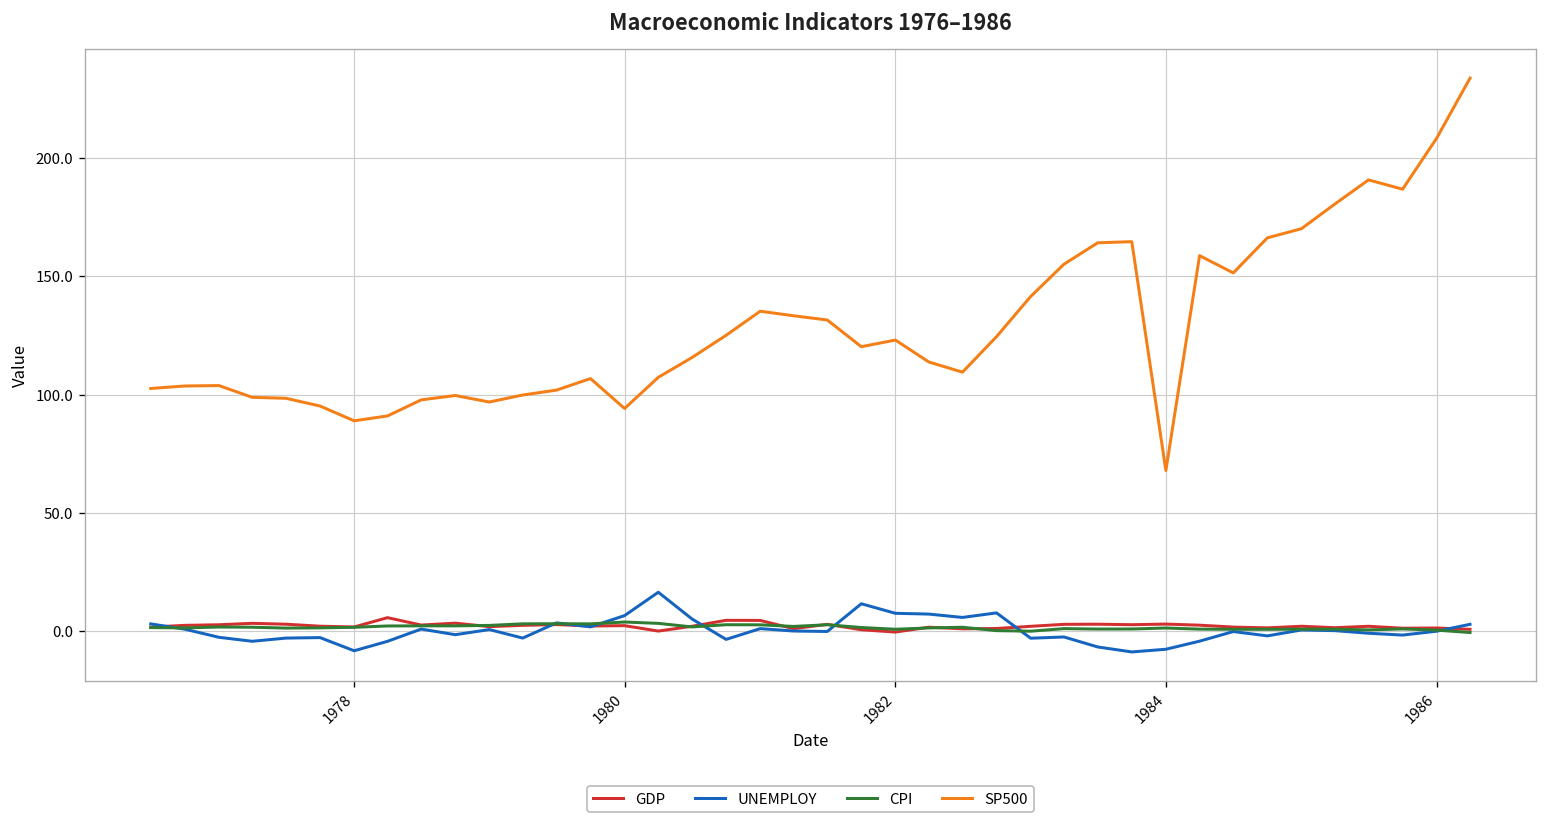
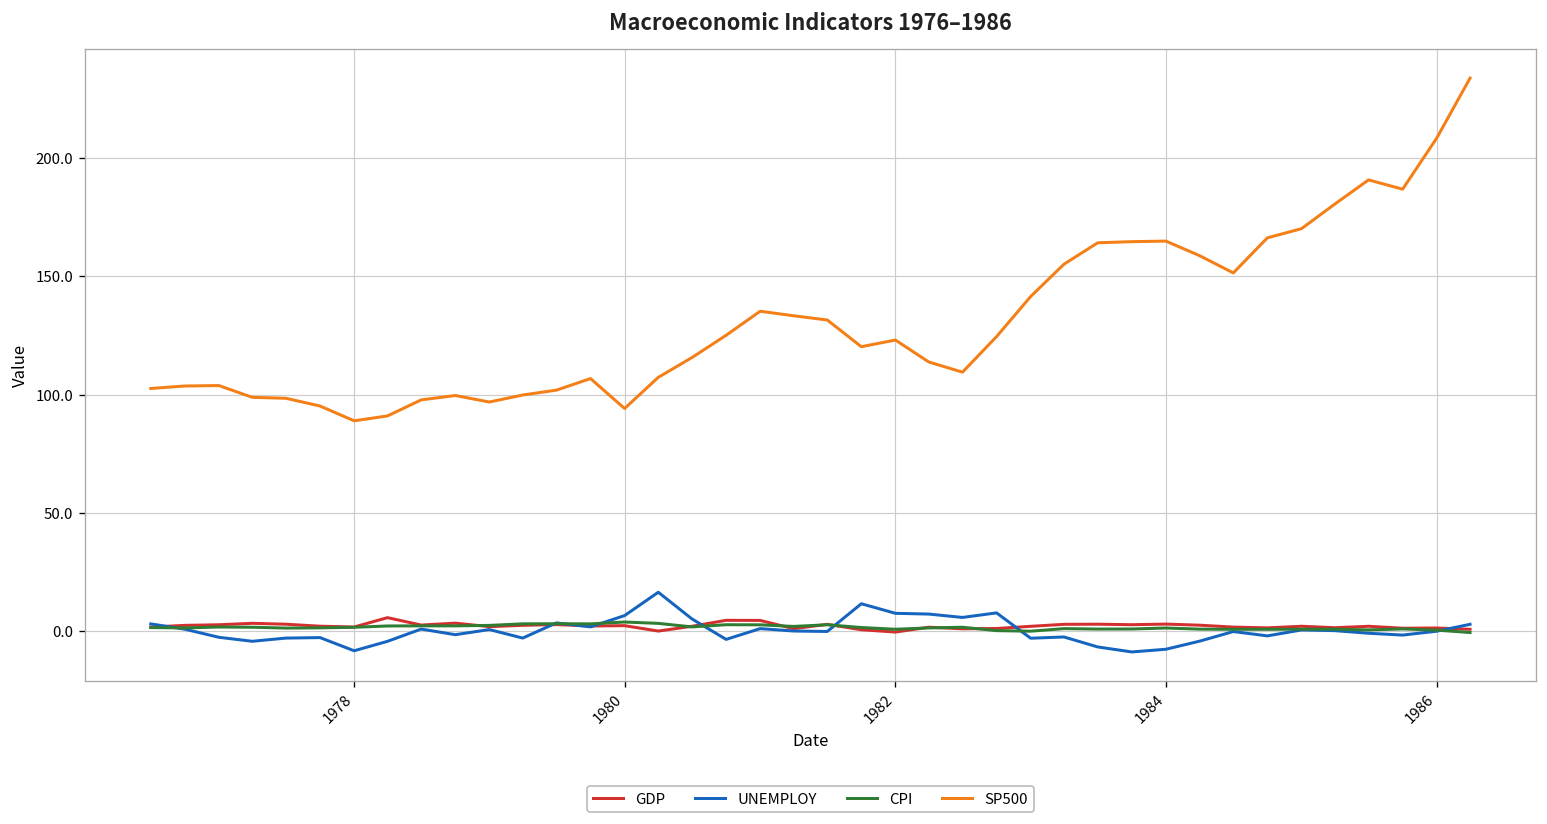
  {
    "GDP": {
      "1980": 2,
      "1984": 3
    },
    "UNEMPLOY": {
      "1978": -8,
      "1980": 7,
      "1982": 8,
      "1984": -8
    },
    "CPI": {
      "1980": 4,
      "1984": 1
    },
    "SP500": {
      "1978": 89,
      "1980": 94,
      "1982": 123,
-     "1984": 68,
+     "1984": 165,
      "1986": 208
    }
  }
